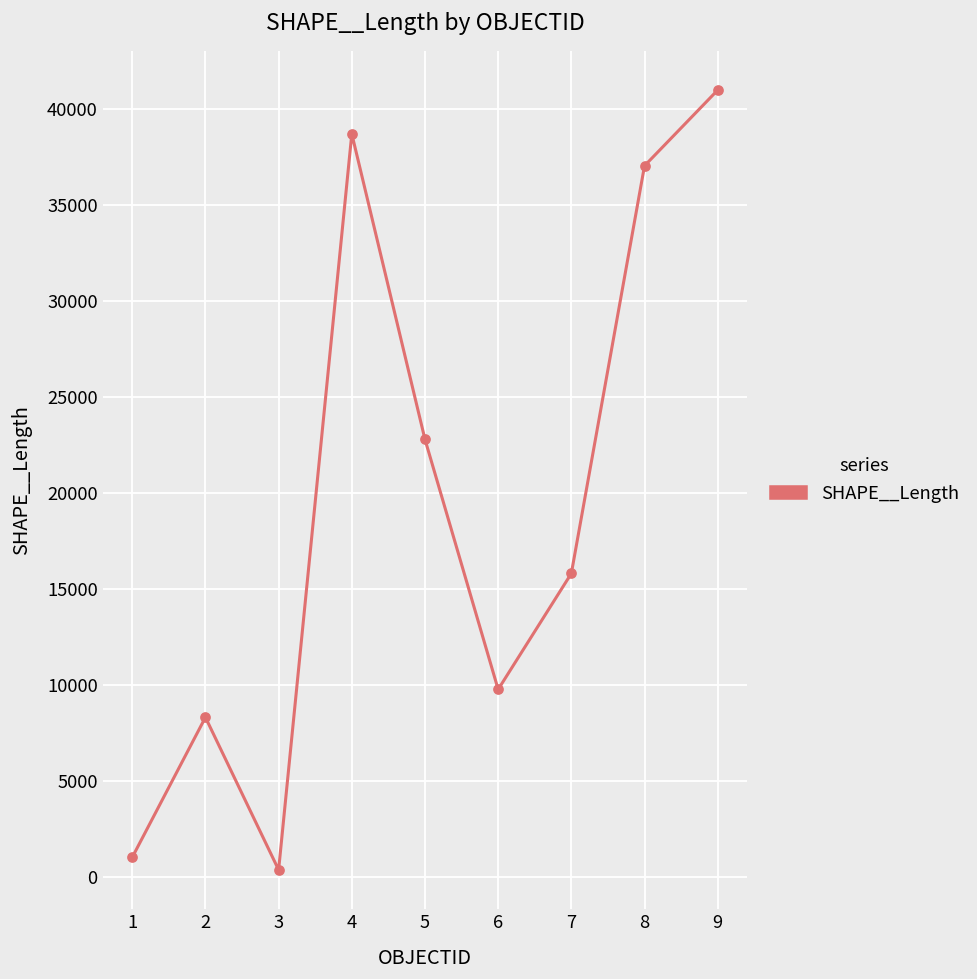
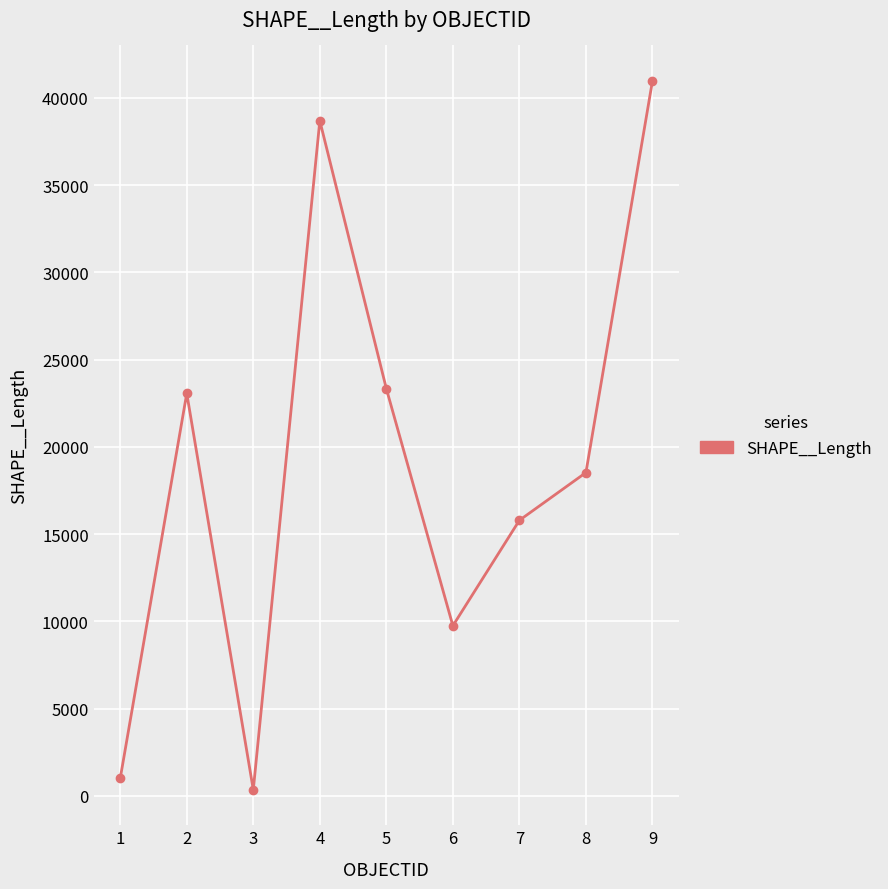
  {
    "1": 1000,
-   "2": 8300,
+   "2": 23100,
    "3": 400,
    "4": 38700,
-   "5": 22800,
+   "5": 23300,
    "6": 9800,
    "7": 15800,
-   "8": 37000,
+   "8": 18500,
    "9": 41000
  }
